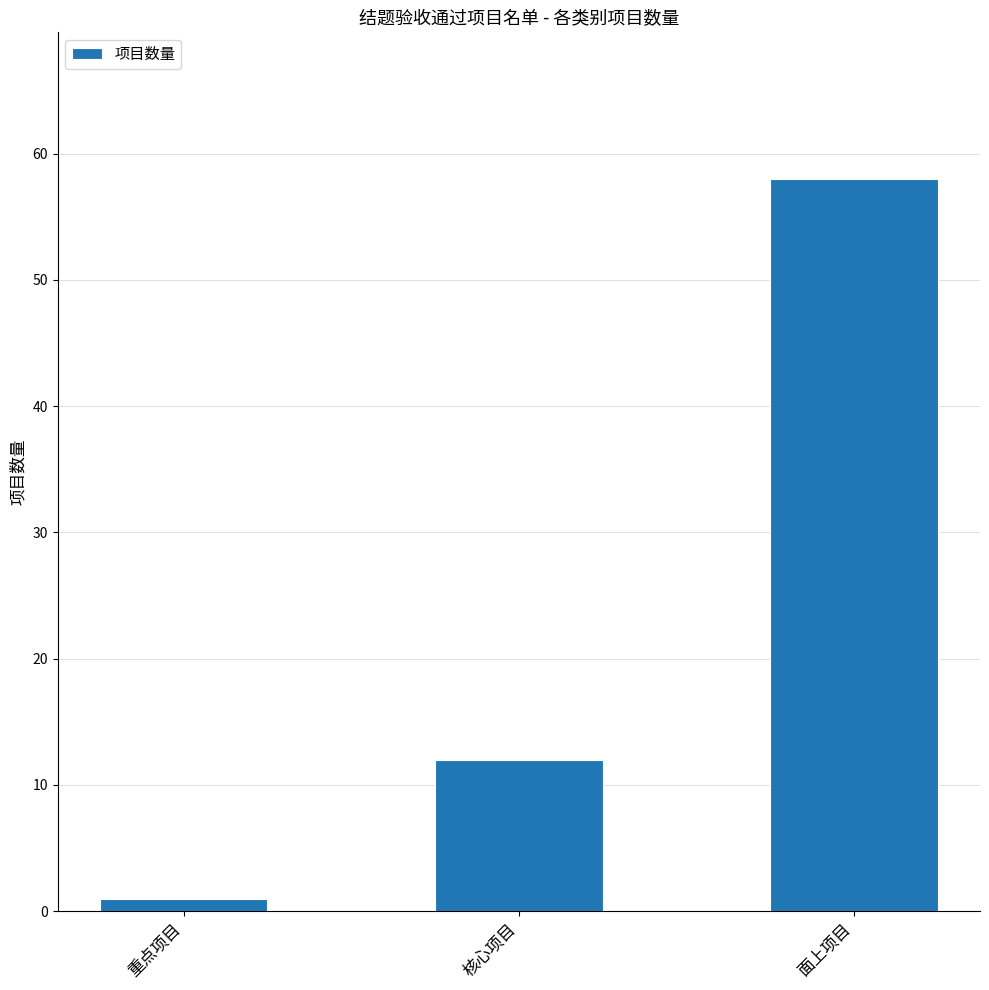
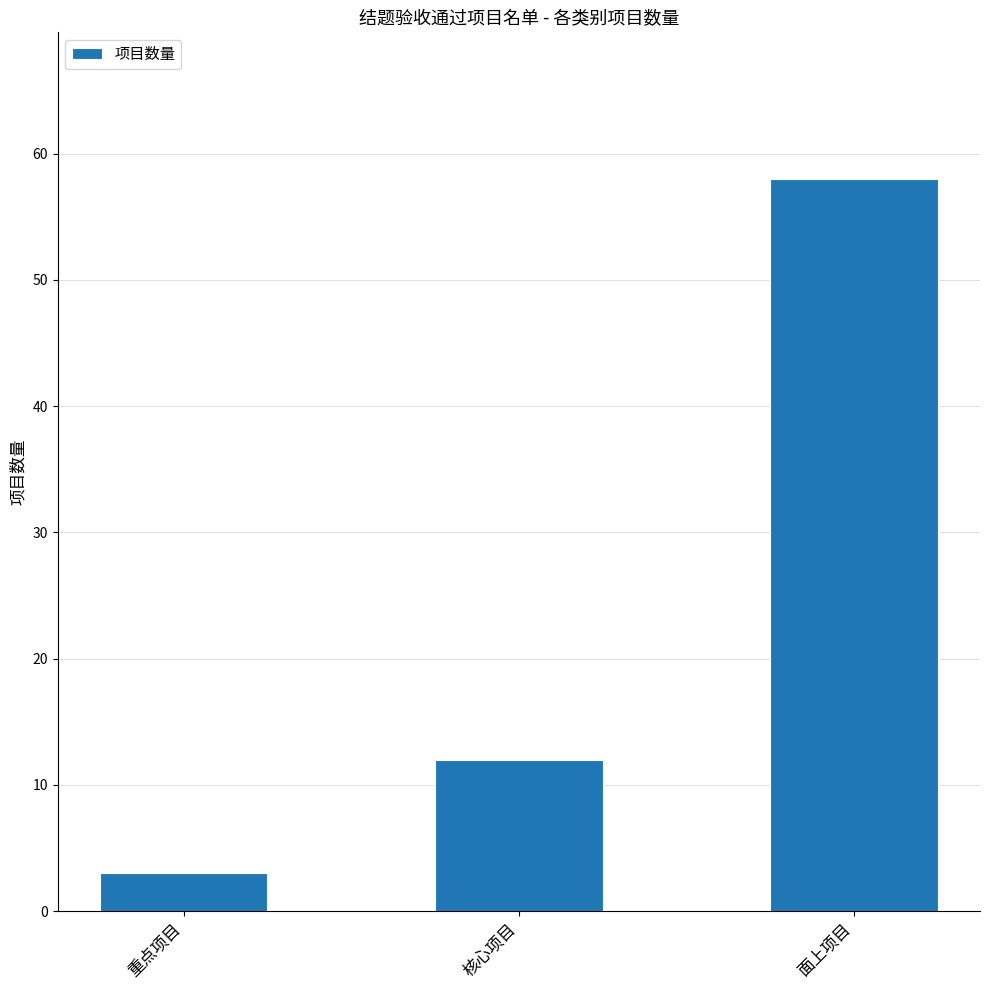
  {
-   "重点项目": 1,
+   "重点项目": 3,
    "核心项目": 12,
    "面上项目": 58
  }
